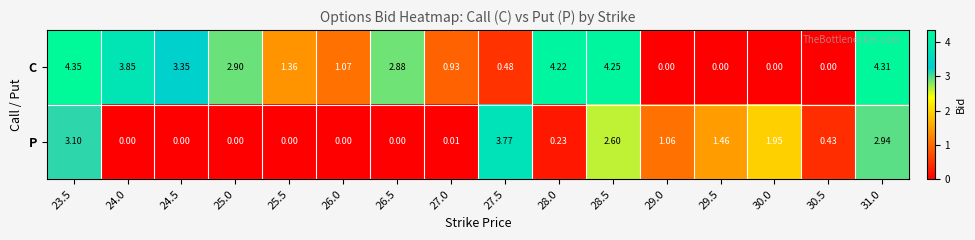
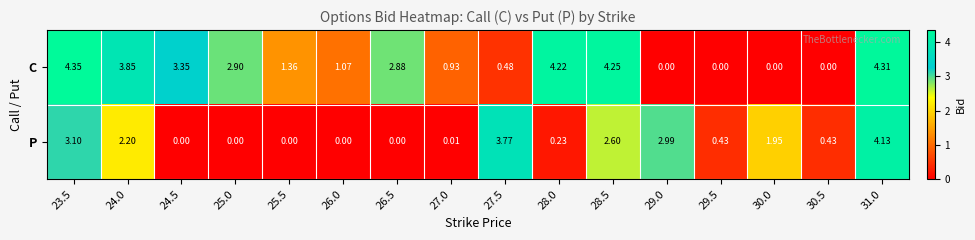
  {
    "C": {
      "23.5": 4.35,
      "24.0": 3.85,
      "24.5": 3.35,
      "25.0": 2.90,
      "25.5": 1.36,
      "26.0": 1.07,
      "26.5": 2.88,
      "27.0": 0.93,
      "27.5": 0.48,
      "28.0": 4.22,
      "28.5": 4.25,
      "29.0": 0.00,
      "29.5": 0.00,
      "30.0": 0.00,
      "31.0": 4.31
    },
    "P": {
      "23.5": 3.10,
-     "24.0": 0.00,
+     "24.0": 2.20,
      "24.5": 0.00,
      "25.0": 0.00,
      "25.5": 0.00,
      "26.0": 0.00,
      "26.5": 0.00,
      "27.0": 0.01,
      "27.5": 3.77,
      "28.0": 0.23,
      "28.5": 2.60,
-     "29.0": 1.06,
-     "29.5": 1.46,
+     "29.0": 2.99,
+     "29.5": 0.43,
      "30.0": 1.95,
      "30.5": 0.43,
-     "31.0": 2.94
+     "31.0": 4.13
    }
  }
